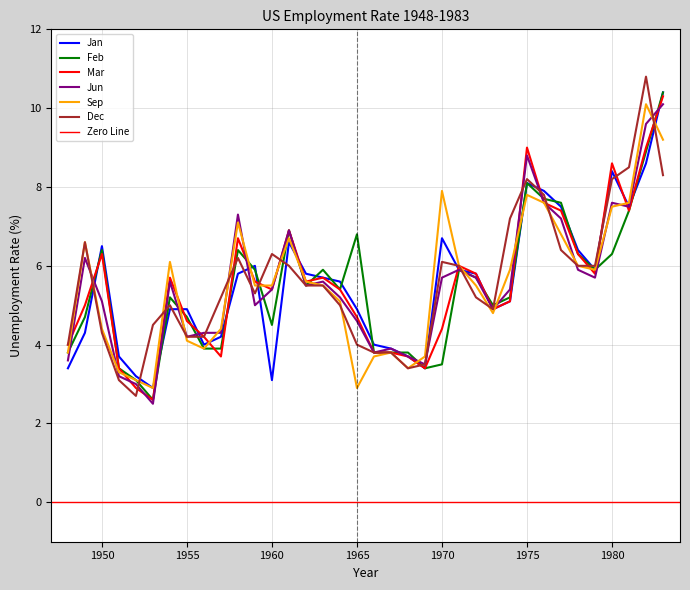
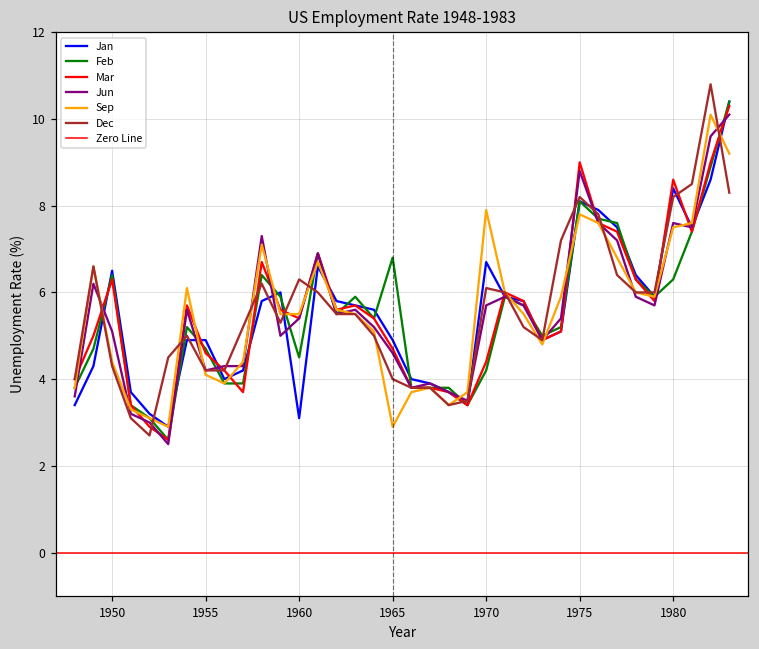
  {
    "Jan": {
      "1950": 6.5,
      "1955": 4.9,
      "1960": 3.1,
      "1965": 4.9,
      "1970": 6.7,
      "1980": 8.4
    },
    "Feb": {
      "1950": 6.4,
      "1955": 4.7,
      "1960": 4.5,
      "1965": 6.8,
-     "1970": 3.5,
+     "1970": 4.2,
      "1980": 6.3
    },
    "Mar": {
      "1950": 6.3,
      "1955": 4.6,
      "1965": 4.7,
      "1970": 4.4,
      "1975": 9.0,
      "1980": 8.6
    },
    "Jun": {
      "1950": 5.1,
      "1965": 4.6,
      "1970": 5.7,
      "1975": 8.8,
      "1980": 7.6
    },
    "Sep": {
      "1950": 4.4,
      "1955": 4.1,
      "1960": 5.5,
      "1965": 2.9,
      "1970": 7.9,
      "1975": 7.8,
      "1980": 7.5
    },
    "Dec": {
      "1950": 4.3,
      "1960": 6.3,
      "1965": 4.0,
      "1970": 6.1,
      "1975": 8.2,
      "1980": 8.2
    }
  }
